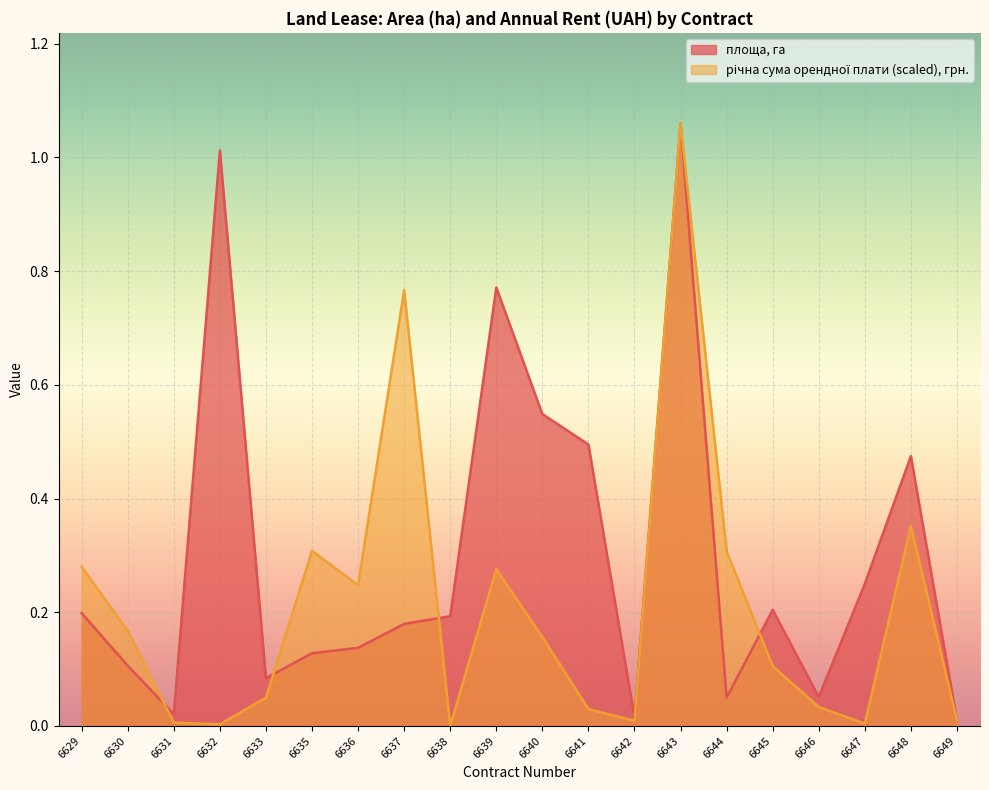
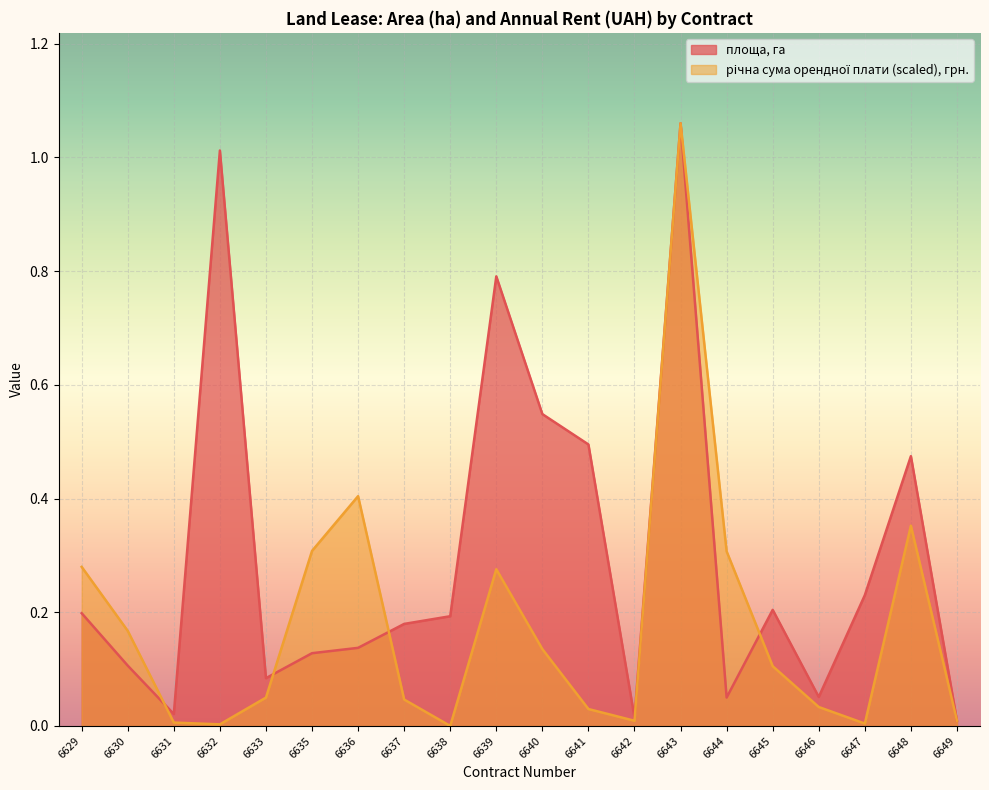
  {
    "площа, га": {
      "6629": 0.20,
      "6630": 0.11,
      "6631": 0.02,
      "6632": 1.01,
      "6633": 0.08,
      "6635": 0.13,
      "6636": 0.14,
      "6637": 0.18,
      "6638": 0.19,
-     "6639": 0.77,
+     "6639": 0.79,
      "6640": 0.55,
      "6641": 0.50,
      "6642": 0.01,
      "6644": 0.05,
      "6645": 0.20,
      "6646": 0.05,
-     "6647": 0.25,
+     "6647": 0.23,
      "6648": 0.47
    },
    "річна сума орендної плати (scaled), грн.": {
      "6629": 0.28,
      "6630": 0.17,
      "6631": 0.01,
      "6632": 0.00,
      "6633": 0.05,
      "6635": 0.31,
-     "6636": 0.25,
-     "6637": 0.77,
+     "6636": 0.40,
+     "6637": 0.05,
      "6638": 0.00,
      "6639": 0.28,
-     "6640": 0.16,
+     "6640": 0.14,
      "6641": 0.03,
      "6642": 0.01,
      "6644": 0.31,
      "6645": 0.11,
      "6646": 0.03,
      "6647": 0.00,
      "6648": 0.35
    }
  }
